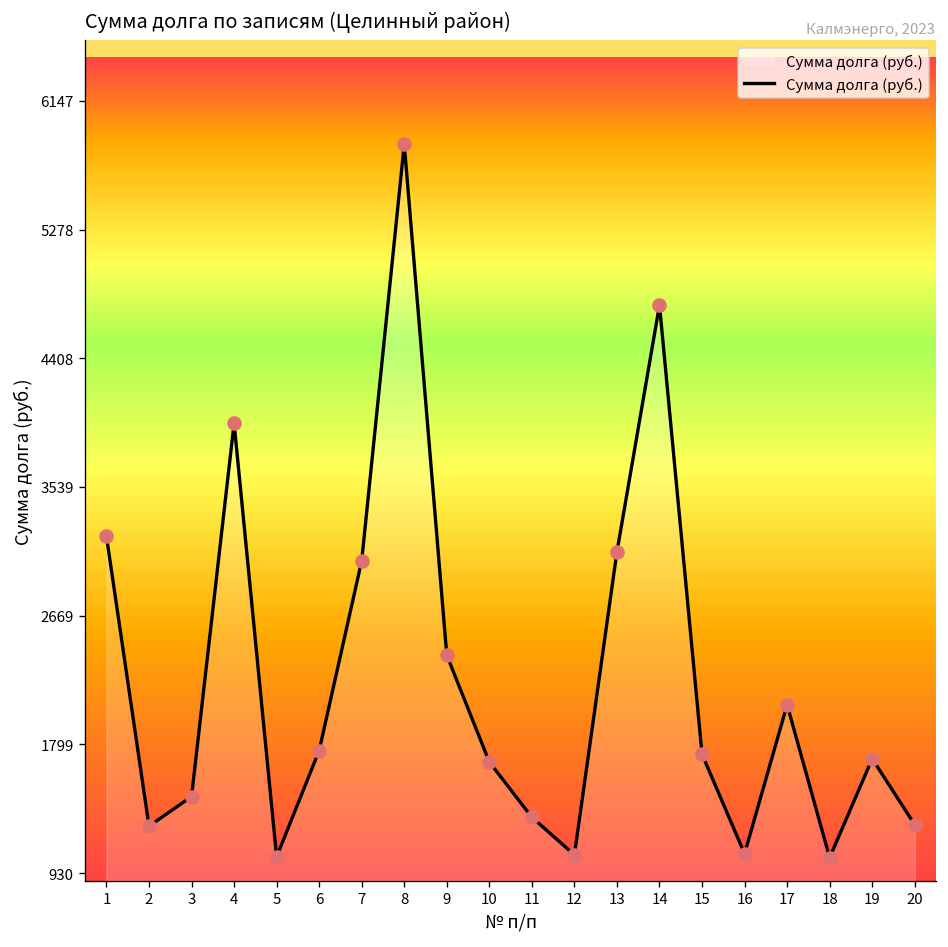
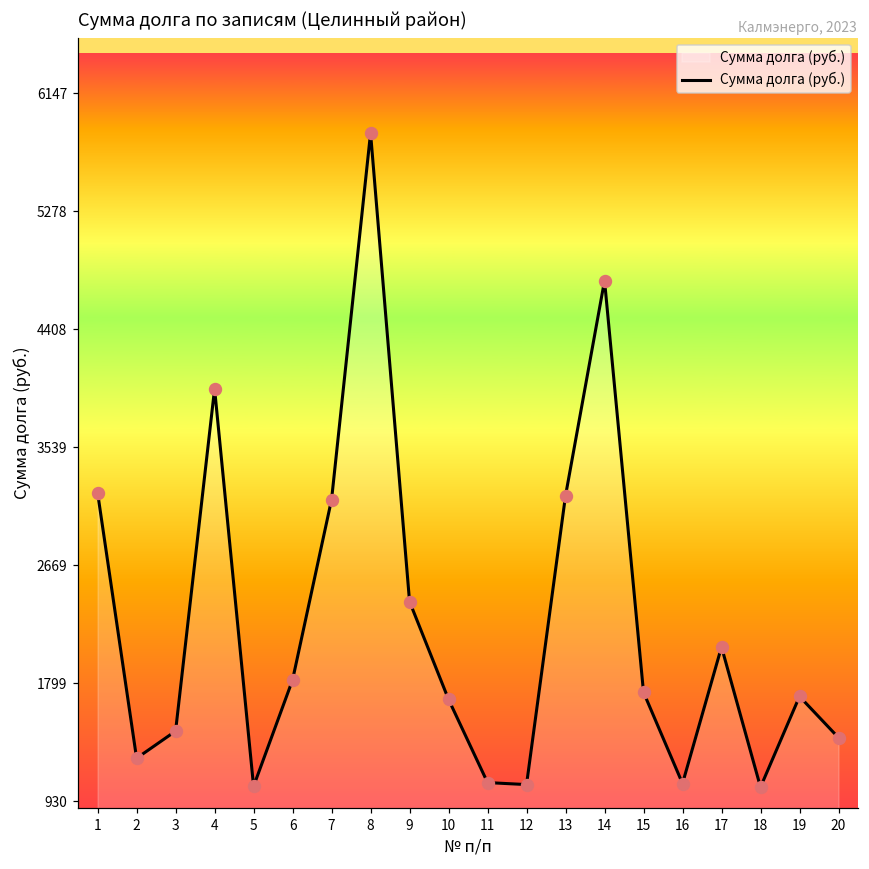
  {
    "1": 3200,
    "2": 1250,
    "3": 1450,
    "4": 3970,
    "5": 1040,
-   "6": 1760,
-   "7": 3040,
+   "6": 1820,
+   "7": 3150,
    "8": 5860,
    "9": 2400,
    "10": 1680,
-   "11": 1310,
+   "11": 1070,
    "12": 1050,
-   "13": 3100,
+   "13": 3180,
    "14": 4770,
    "15": 1730,
    "16": 1060,
    "17": 2070,
    "18": 1030,
    "19": 1700,
-   "20": 1260
+   "20": 1400
  }
